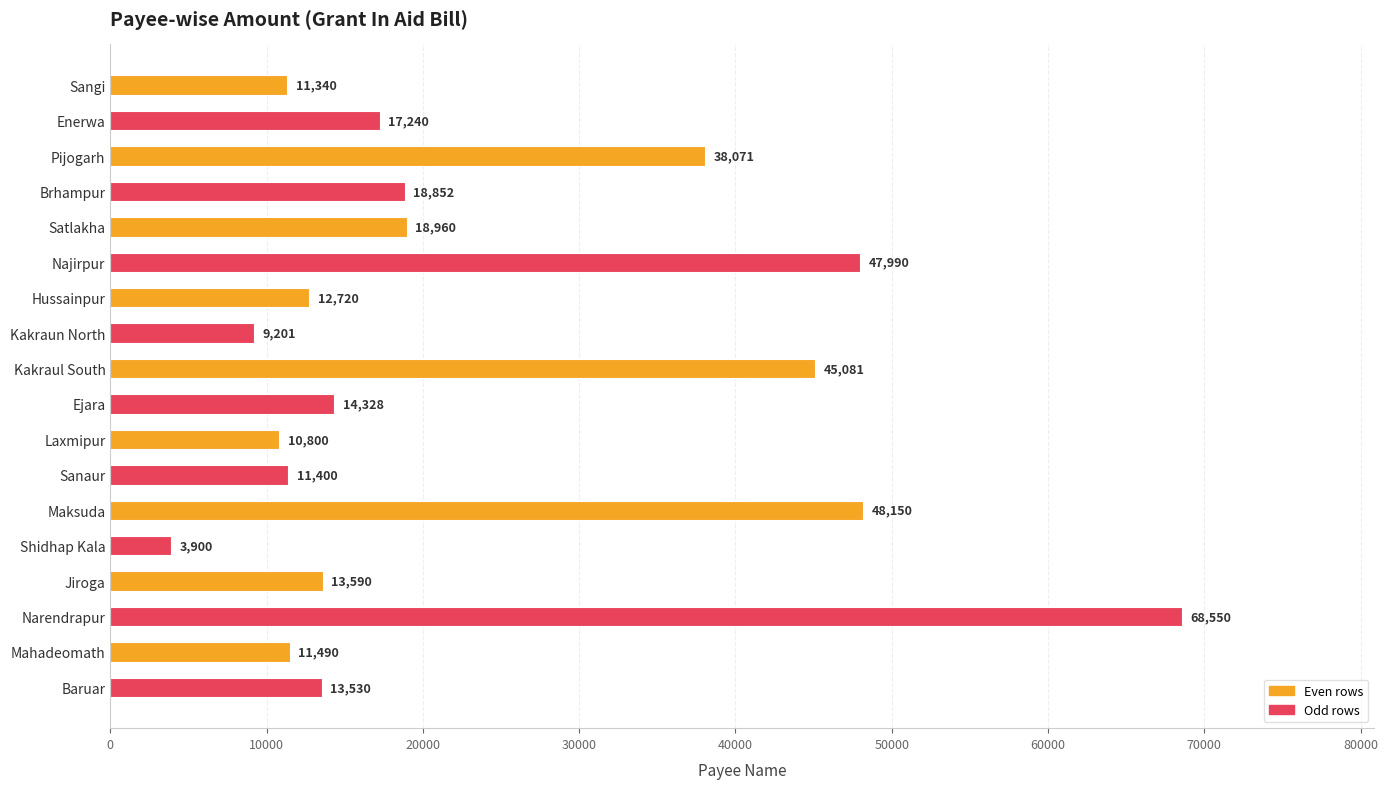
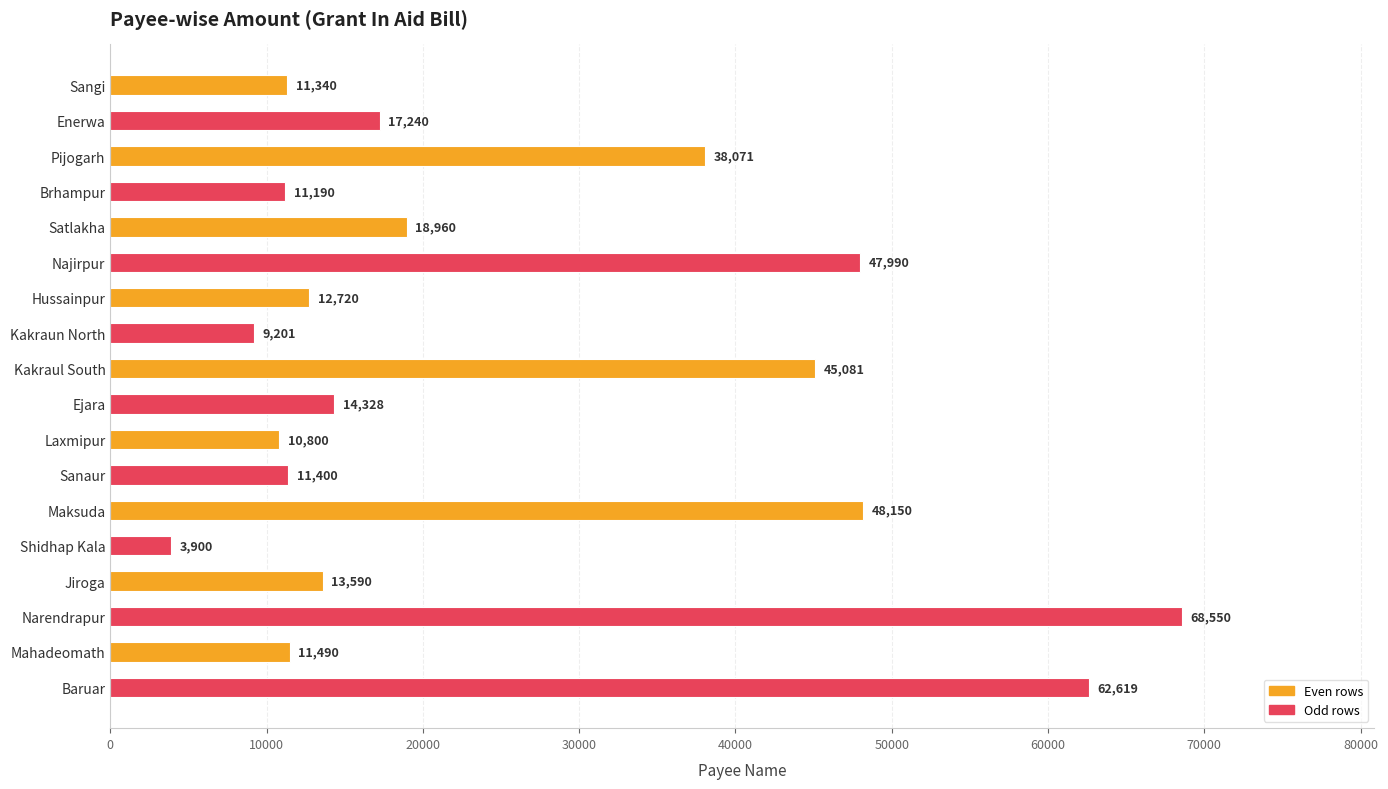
  {
    "Sangi": "11,340",
    "Enerwa": "17,240",
    "Pijogarh": "38,071",
-   "Brhampur": "18,852",
+   "Brhampur": "11,190",
    "Satlakha": "18,960",
    "Najirpur": "47,990",
    "Hussainpur": "12,720",
    "Kakraun North": "9,201",
    "Kakraul South": "45,081",
    "Ejara": "14,328",
    "Laxmipur": "10,800",
    "Sanaur": "11,400",
    "Maksuda": "48,150",
    "Shidhap Kala": "3,900",
    "Jiroga": "13,590",
    "Narendrapur": "68,550",
    "Mahadeomath": "11,490",
-   "Baruar": "13,530"
+   "Baruar": "62,619"
  }
